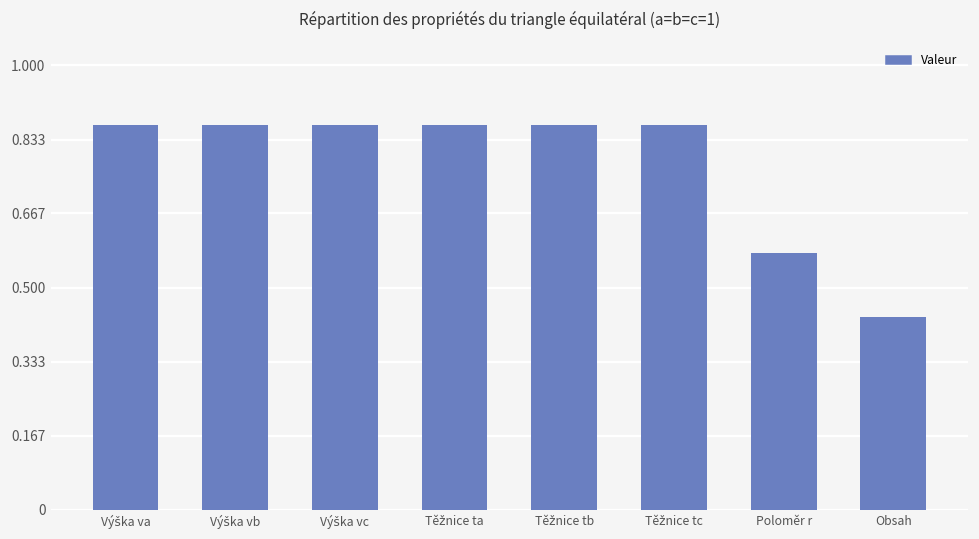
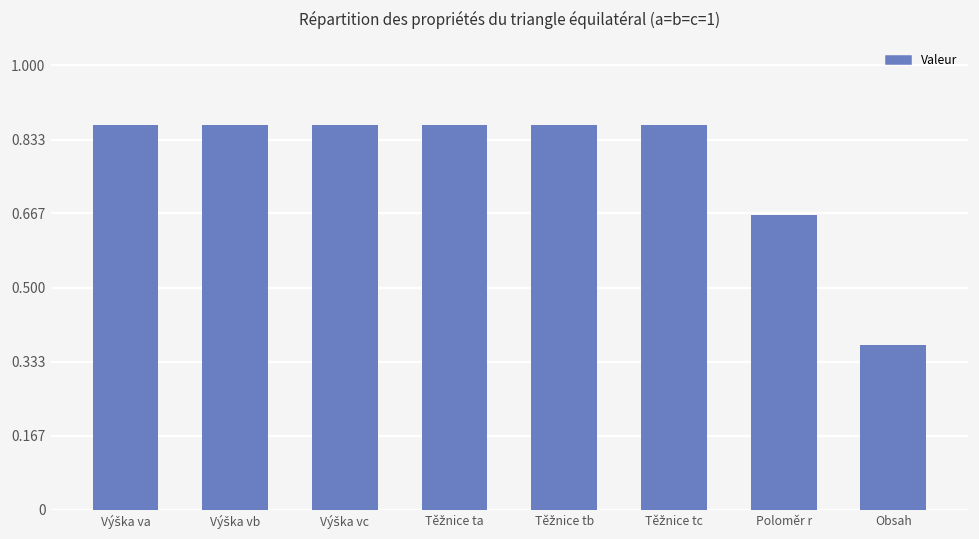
  {
    "Výška va": 0.87,
    "Výška vb": 0.87,
    "Výška vc": 0.87,
    "Těžnice ta": 0.87,
    "Těžnice tb": 0.87,
    "Těžnice tc": 0.87,
-   "Poloměr r": 0.58,
-   "Obsah": 0.43
+   "Poloměr r": 0.66,
+   "Obsah": 0.37
  }
